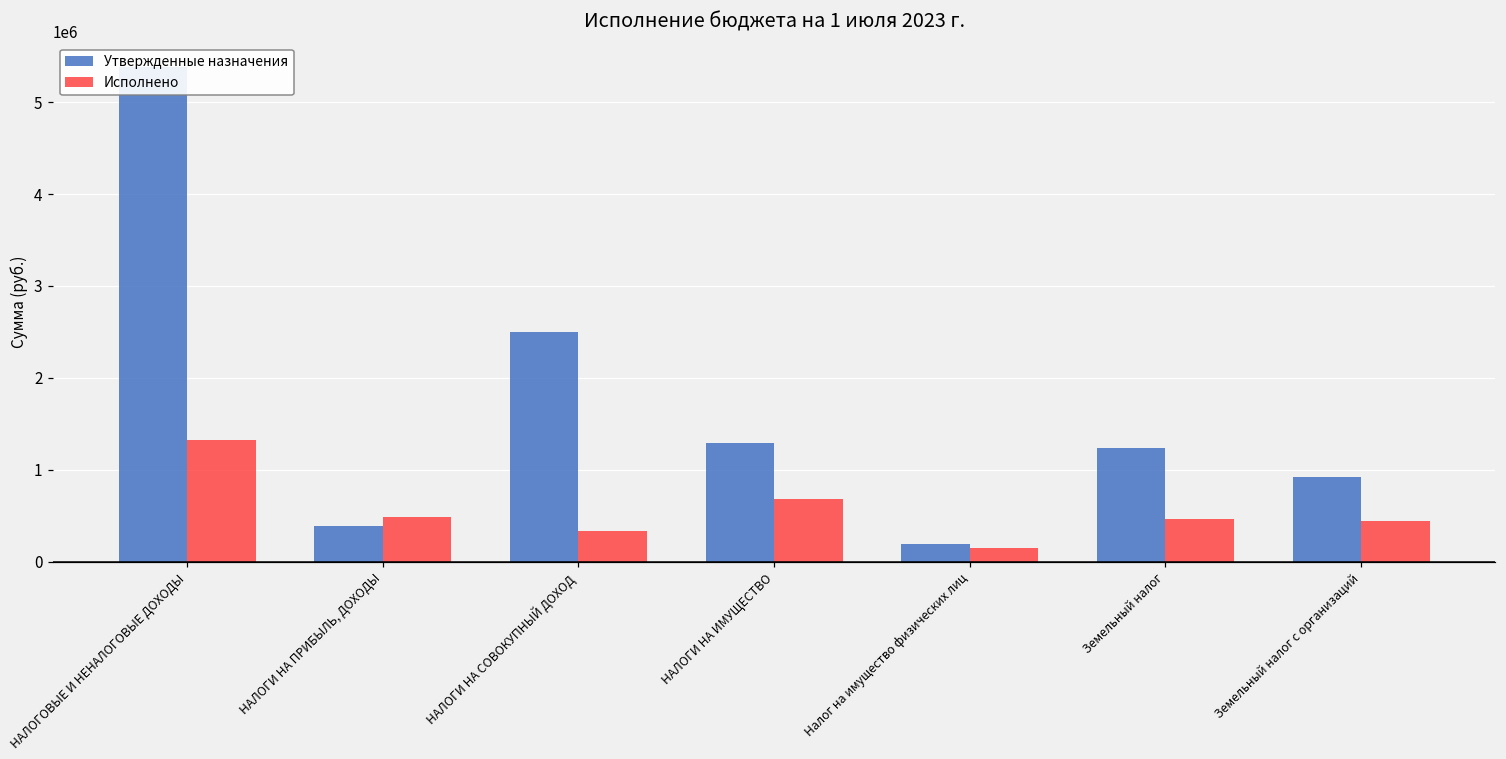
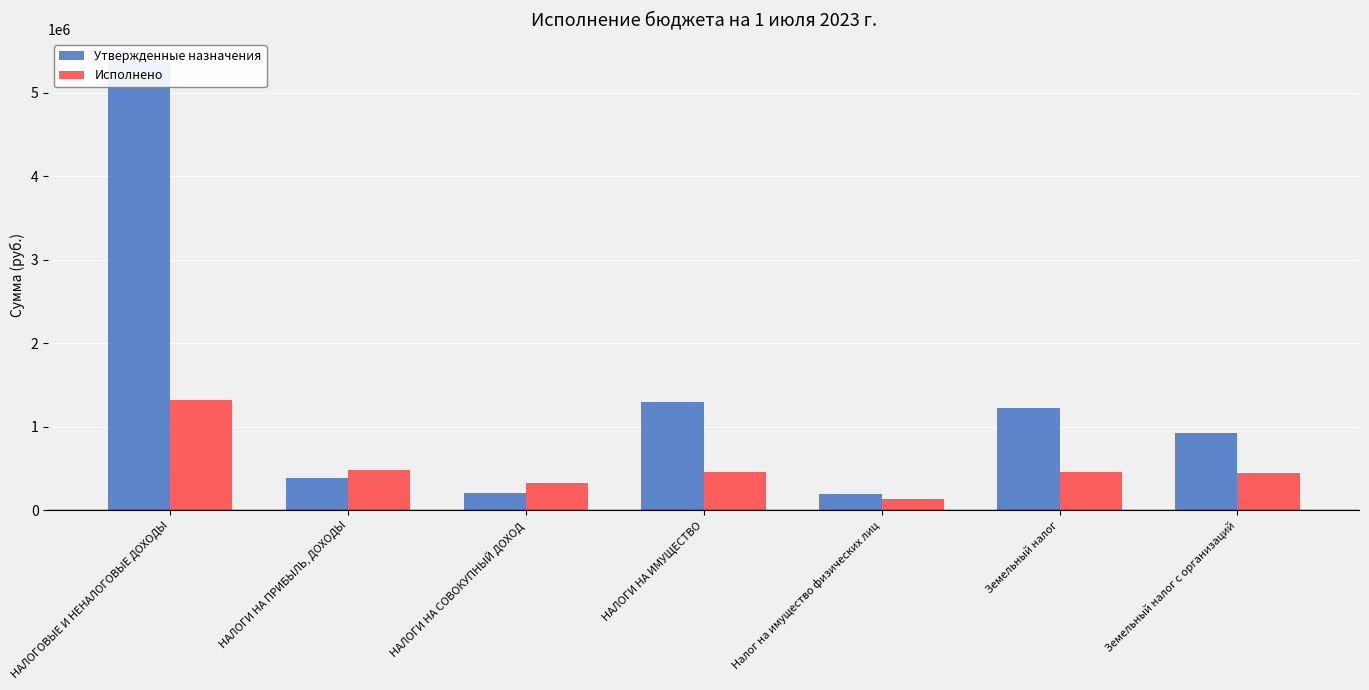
  {
    "Утвержденные назначения": {
      "НАЛОГИ НА ПРИБЫЛЬ, ДОХОДЫ": 400000,
-     "НАЛОГИ НА СОВОКУПНЫЙ ДОХОД": 2500000,
+     "НАЛОГИ НА СОВОКУПНЫЙ ДОХОД": 200000,
      "НАЛОГИ НА ИМУЩЕСТВО": 1300000,
      "Налог на имущество физических лиц": 200000,
      "Земельный налог": 1200000,
      "Земельный налог с организаций": 900000
    },
    "Исполнено": {
      "НАЛОГОВЫЕ И НЕНАЛОГОВЫЕ ДОХОДЫ": 1300000,
      "НАЛОГИ НА ПРИБЫЛЬ, ДОХОДЫ": 500000,
      "НАЛОГИ НА СОВОКУПНЫЙ ДОХОД": 300000,
-     "НАЛОГИ НА ИМУЩЕСТВО": 700000,
+     "НАЛОГИ НА ИМУЩЕСТВО": 500000,
      "Налог на имущество физических лиц": 100000,
      "Земельный налог": 500000,
      "Земельный налог с организаций": 400000
    }
  }
